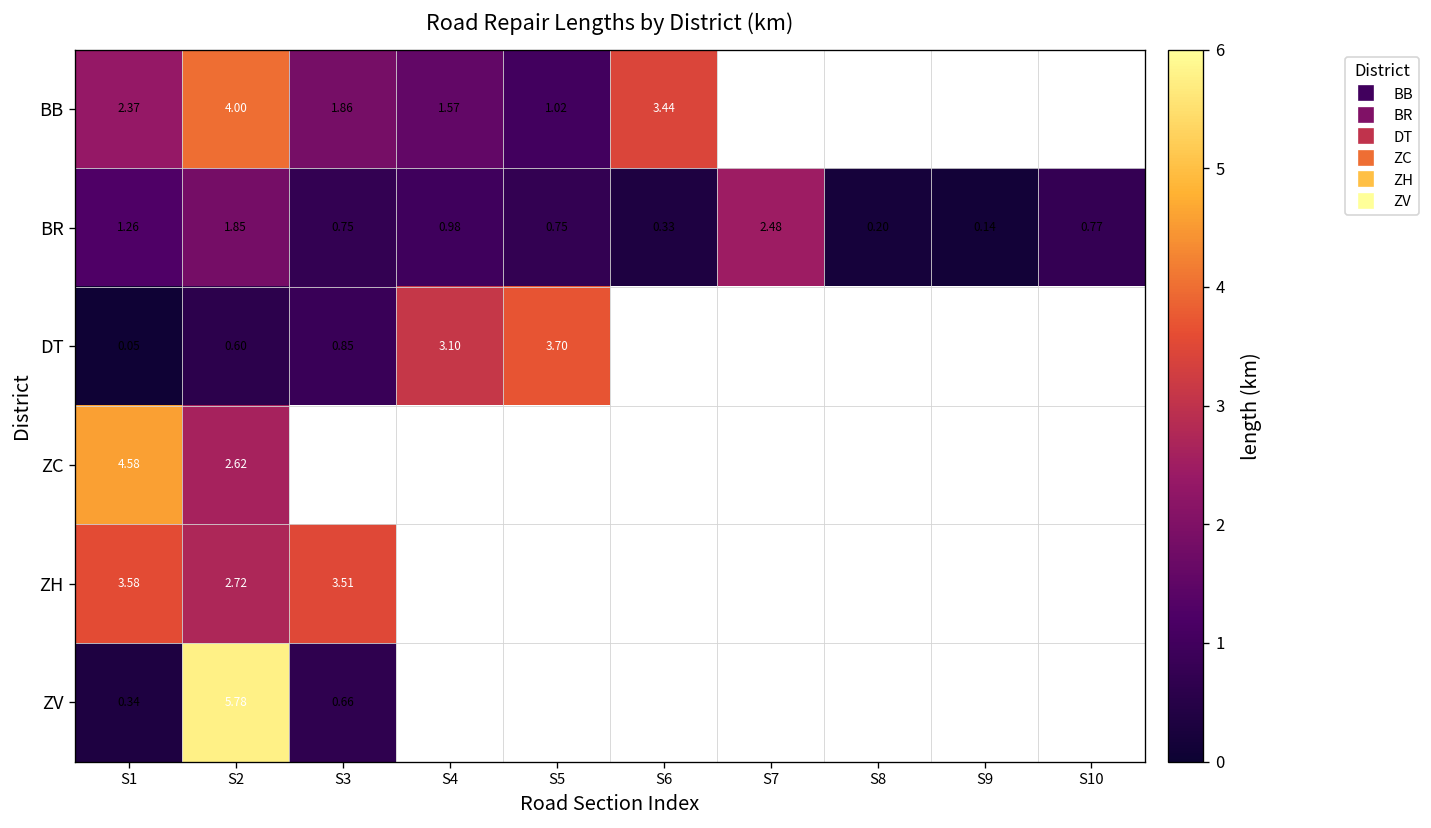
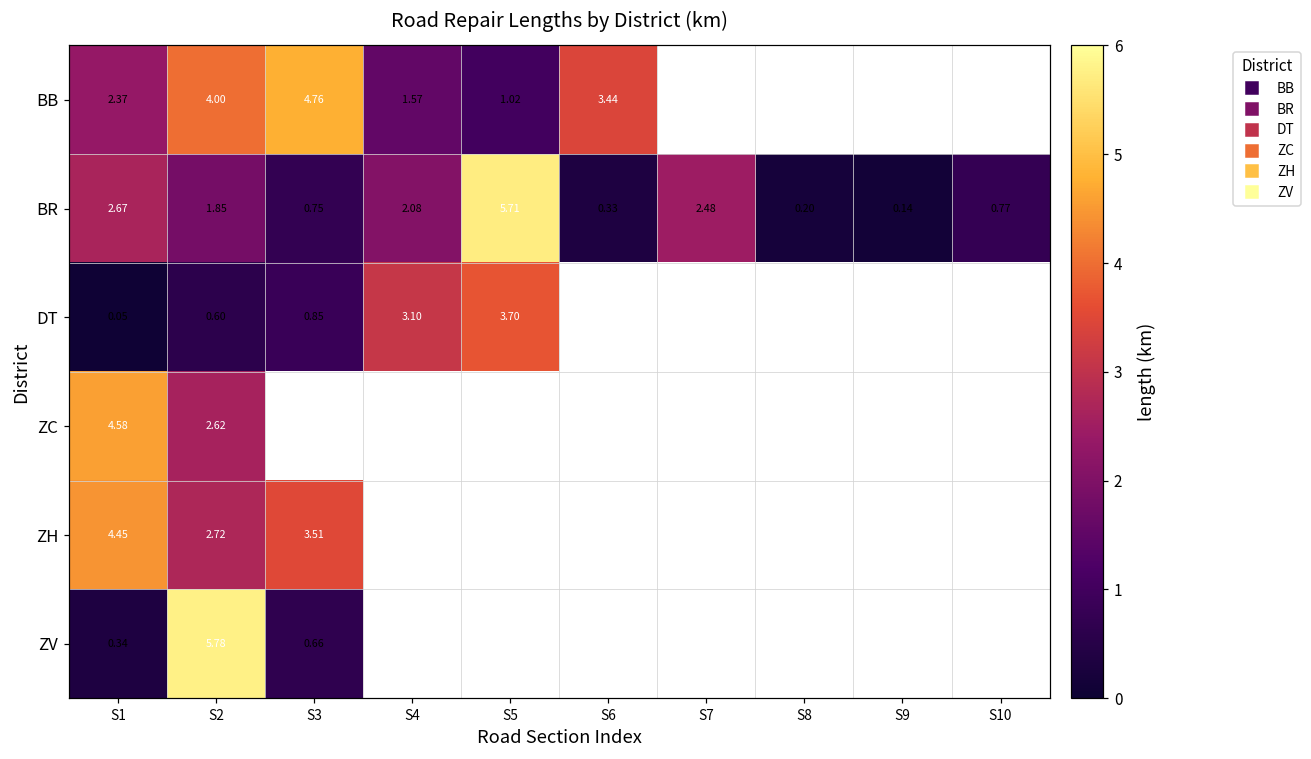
  {
    "BB": {
      "S1": 2.37,
      "S2": 4.00,
-     "S3": 1.86,
+     "S3": 4.76,
      "S4": 1.57,
      "S5": 1.02,
      "S6": 3.44
    },
    "BR": {
-     "S1": 1.26,
+     "S1": 2.67,
      "S2": 1.85,
      "S3": 0.75,
-     "S4": 0.98,
-     "S5": 0.75,
+     "S4": 2.08,
+     "S5": 5.71,
      "S6": 0.33,
      "S7": 2.48,
      "S8": 0.20,
      "S9": 0.14,
      "S10": 0.77
    },
    "DT": {
      "S1": 0.05,
      "S2": 0.60,
      "S3": 0.85,
      "S4": 3.10,
      "S5": 3.70
    },
    "ZC": {
      "S1": 4.58,
      "S2": 2.62
    },
    "ZH": {
-     "S1": 3.58,
+     "S1": 4.45,
      "S2": 2.72,
      "S3": 3.51
    },
    "ZV": {
      "S1": 0.34,
      "S2": 5.78,
      "S3": 0.66
    }
  }
